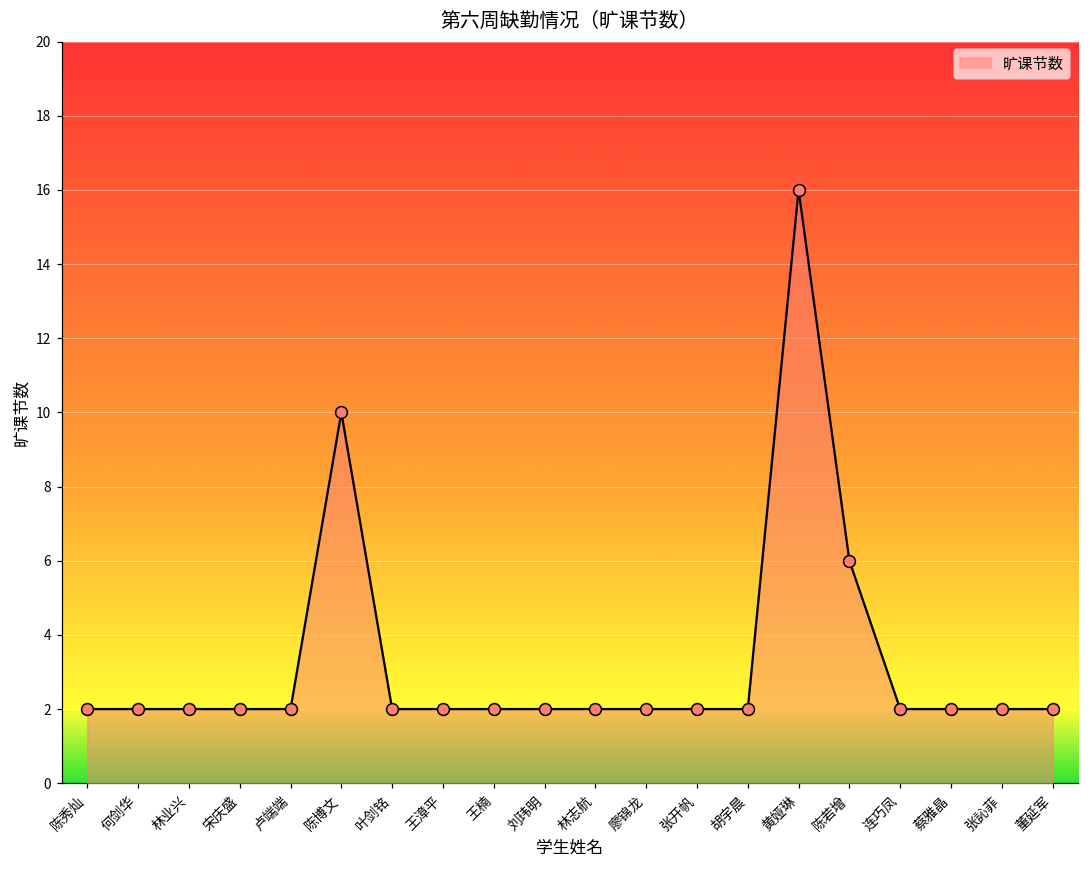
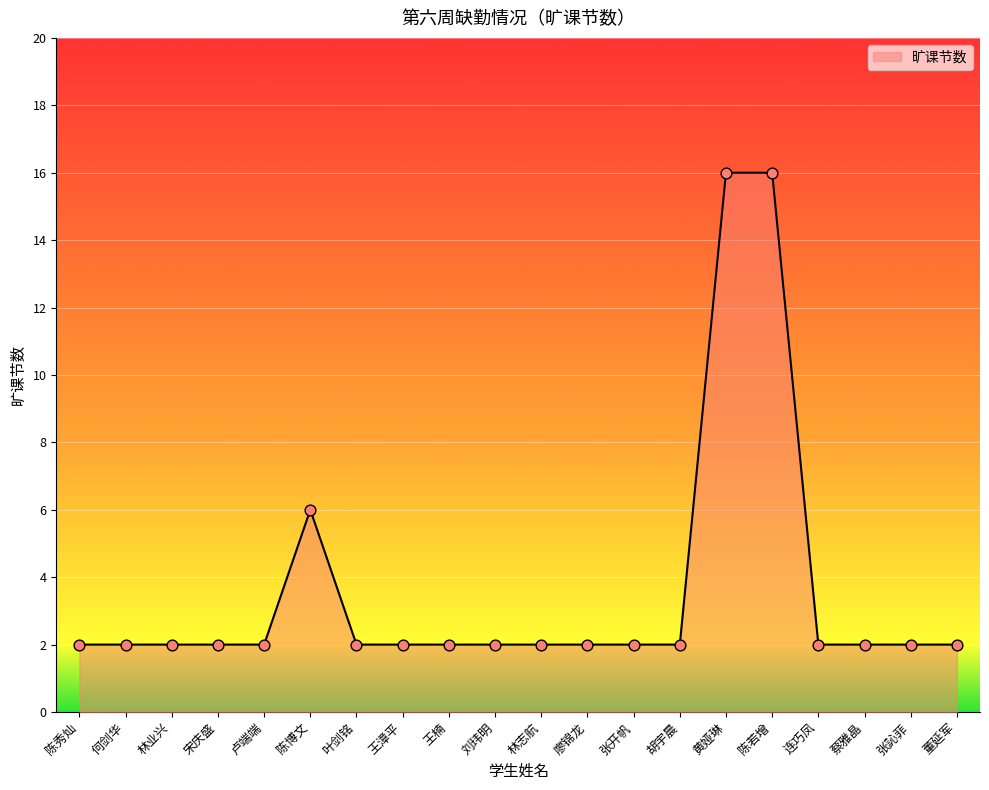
  {
    "陈秀灿": 2,
    "何剑华": 2,
    "林业兴": 2,
    "宋庆盛": 2,
    "卢端端": 2,
-   "陈博文": 10,
+   "陈博文": 6,
    "叶剑铭": 2,
    "王漳平": 2,
    "王楠": 2,
    "刘玮明": 2,
    "林志航": 2,
    "廖锦龙": 2,
    "张开帆": 2,
    "胡宇晨": 2,
    "黄娅琳": 16,
-   "陈若增": 6,
+   "陈若增": 16,
    "连巧凤": 2,
    "蔡雅晶": 2,
    "张訫菲": 2,
    "董延军": 2
  }
